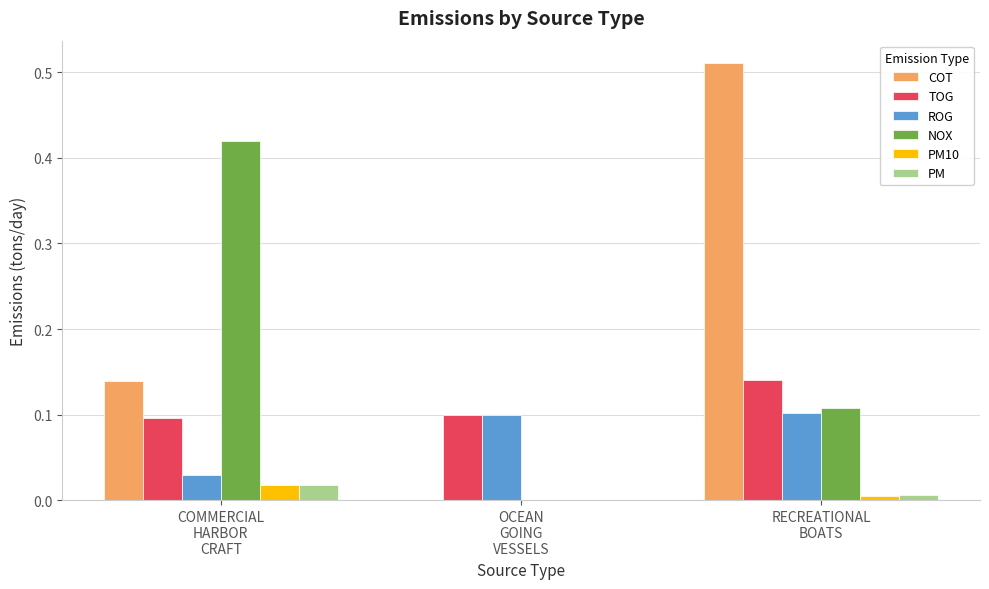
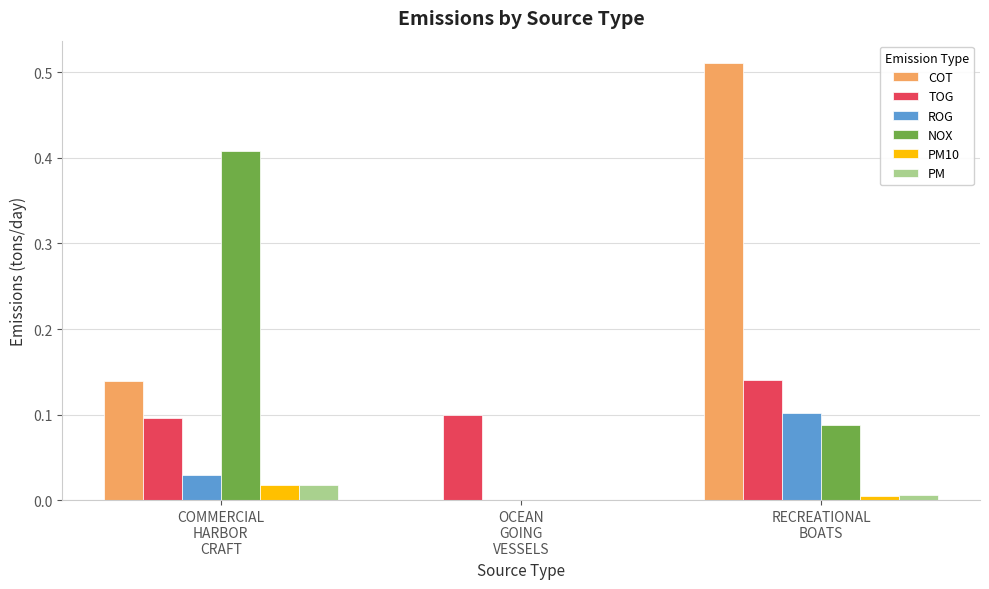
  {
    "COT": {
      "COMMERCIAL HARBOR CRAFT": 0.14,
      "OCEAN GOING VESSELS": 0.00,
      "RECREATIONAL BOATS": 0.51
    },
    "TOG": {
      "COMMERCIAL HARBOR CRAFT": 0.10,
      "OCEAN GOING VESSELS": 0.10,
      "RECREATIONAL BOATS": 0.14
    },
    "ROG": {
      "COMMERCIAL HARBOR CRAFT": 0.03,
-     "OCEAN GOING VESSELS": 0.1,
+     "OCEAN GOING VESSELS": 0.0,
      "RECREATIONAL BOATS": 0.1
    },
    "NOX": {
-     "COMMERCIAL HARBOR CRAFT": 0.42,
+     "COMMERCIAL HARBOR CRAFT": 0.41,
      "OCEAN GOING VESSELS": 0.00,
-     "RECREATIONAL BOATS": 0.11
+     "RECREATIONAL BOATS": 0.09
    },
    "PM10": {
      "COMMERCIAL HARBOR CRAFT": 0.02,
      "OCEAN GOING VESSELS": 0.00,
      "RECREATIONAL BOATS": 0.01
    },
    "PM": {
      "COMMERCIAL HARBOR CRAFT": 0.02,
      "OCEAN GOING VESSELS": 0.00,
      "RECREATIONAL BOATS": 0.01
    }
  }
